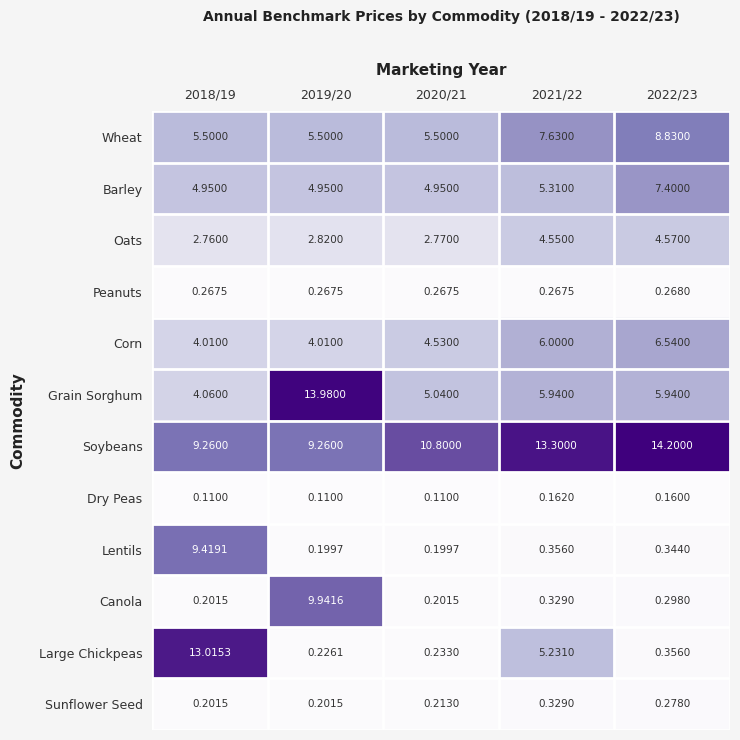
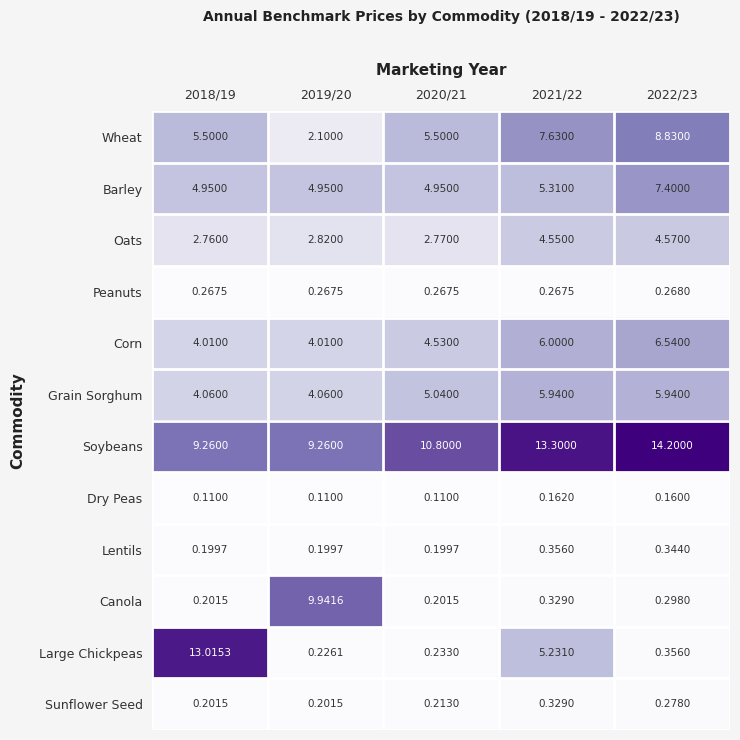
  {
    "Wheat": {
      "2018/19": 5.5000,
-     "2019/20": 5.5000,
+     "2019/20": 2.1000,
      "2020/21": 5.5000,
      "2021/22": 7.6300,
      "2022/23": 8.8300
    },
    "Barley": {
      "2018/19": 4.9500,
      "2019/20": 4.9500,
      "2020/21": 4.9500,
      "2021/22": 5.3100,
      "2022/23": 7.4000
    },
    "Oats": {
      "2018/19": 2.7600,
      "2019/20": 2.8200,
      "2020/21": 2.7700,
      "2021/22": 4.5500,
      "2022/23": 4.5700
    },
    "Peanuts": {
      "2018/19": 0.2675,
      "2019/20": 0.2675,
      "2020/21": 0.2675,
      "2021/22": 0.2675,
      "2022/23": 0.2680
    },
    "Corn": {
      "2018/19": 4.0100,
      "2019/20": 4.0100,
      "2020/21": 4.5300,
      "2021/22": 6.0000,
      "2022/23": 6.5400
    },
    "Grain Sorghum": {
      "2018/19": 4.0600,
-     "2019/20": 13.9800,
+     "2019/20": 4.0600,
      "2020/21": 5.0400,
      "2021/22": 5.9400,
      "2022/23": 5.9400
    },
    "Soybeans": {
      "2018/19": 9.2600,
      "2019/20": 9.2600,
      "2020/21": 10.8000,
      "2021/22": 13.3000,
      "2022/23": 14.2000
    },
    "Dry Peas": {
      "2018/19": 0.1100,
      "2019/20": 0.1100,
      "2020/21": 0.1100,
      "2021/22": 0.1620,
      "2022/23": 0.1600
    },
    "Lentils": {
-     "2018/19": 9.4191,
+     "2018/19": 0.1997,
      "2019/20": 0.1997,
      "2020/21": 0.1997,
      "2021/22": 0.3560,
      "2022/23": 0.3440
    },
    "Canola": {
      "2018/19": 0.2015,
      "2019/20": 9.9416,
      "2020/21": 0.2015,
      "2021/22": 0.3290,
      "2022/23": 0.2980
    },
    "Large Chickpeas": {
      "2018/19": 13.0153,
      "2019/20": 0.2261,
      "2020/21": 0.2330,
      "2021/22": 5.2310,
      "2022/23": 0.3560
    },
    "Sunflower Seed": {
      "2018/19": 0.2015,
      "2019/20": 0.2015,
      "2020/21": 0.2130,
      "2021/22": 0.3290,
      "2022/23": 0.2780
    }
  }
